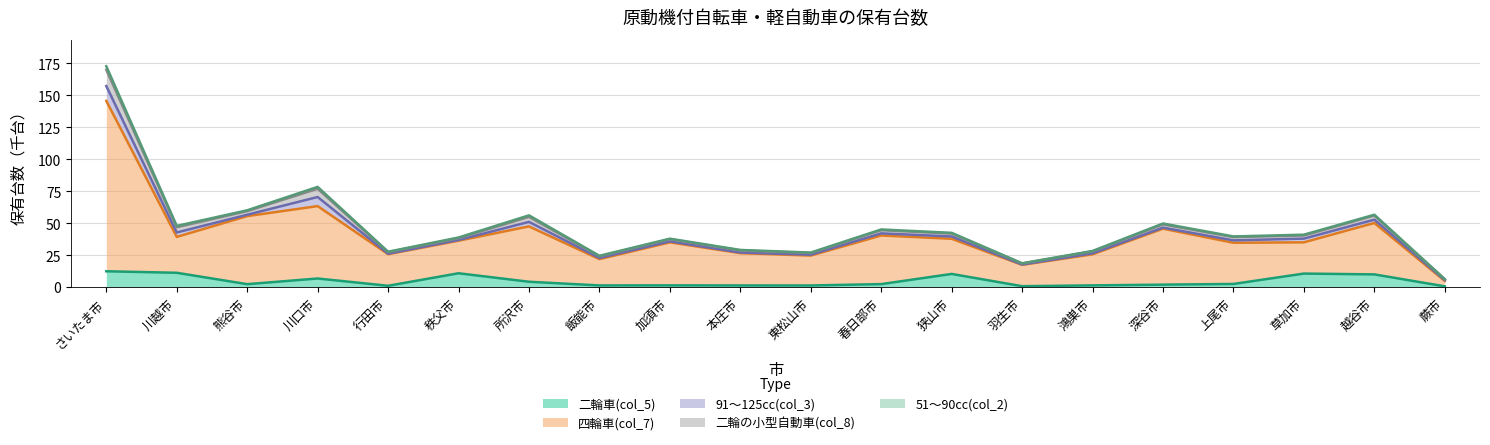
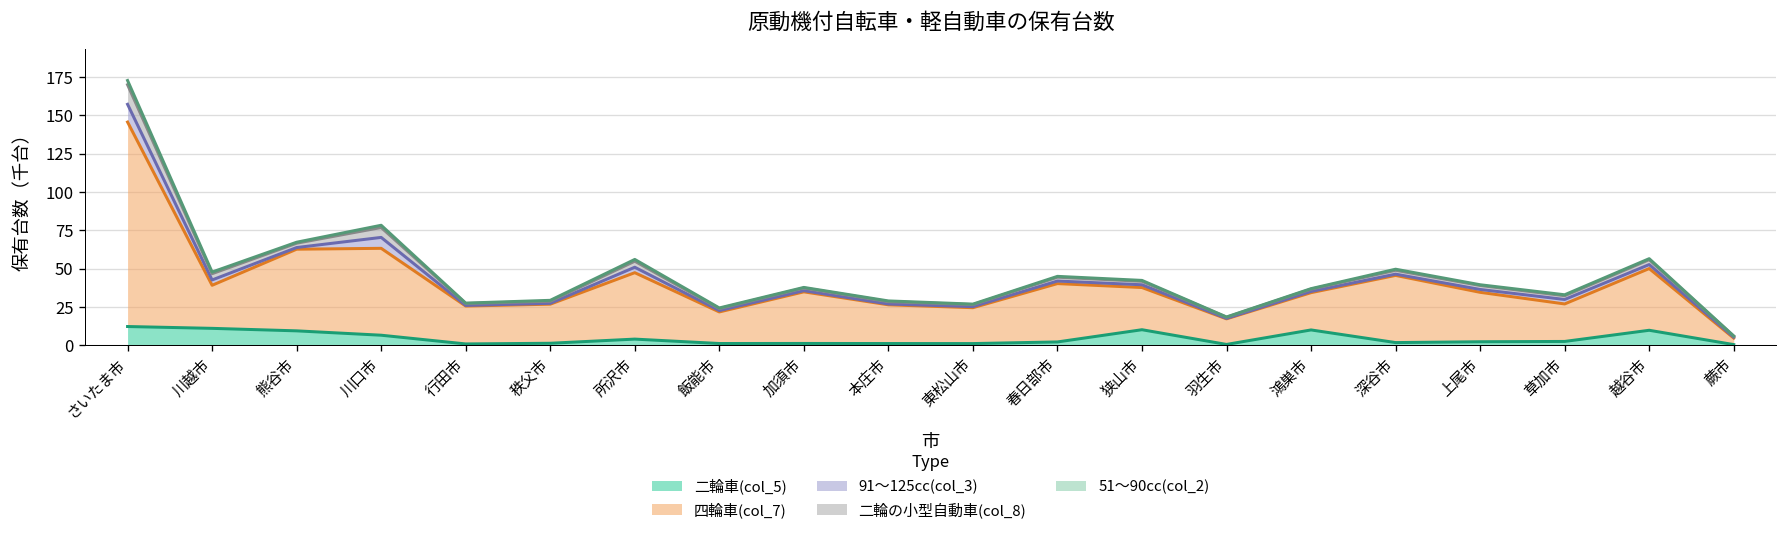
  {
    "二輪車(col_5)": {
      "さいたま市": 12,
      "川越市": 11,
-     "熊谷市": 2,
+     "熊谷市": 10,
      "川口市": 7,
      "行田市": 1,
-     "秩父市": 11,
+     "秩父市": 1,
      "所沢市": 4,
      "飯能市": 1,
      "加須市": 1,
      "本庄市": 1,
      "東松山市": 1,
      "春日部市": 2,
      "狭山市": 10,
      "羽生市": 1,
-     "鴻巣市": 1,
+     "鴻巣市": 10,
      "深谷市": 2,
      "上尾市": 2,
-     "草加市": 11,
+     "草加市": 3,
      "越谷市": 10,
      "蕨市": 1
    },
    "四輪車(col_7)": {
      "さいたま市": 133,
      "川越市": 28,
      "川口市": 57,
      "所沢市": 43,
      "草加市": 24,
      "越谷市": 40
    }
  }
